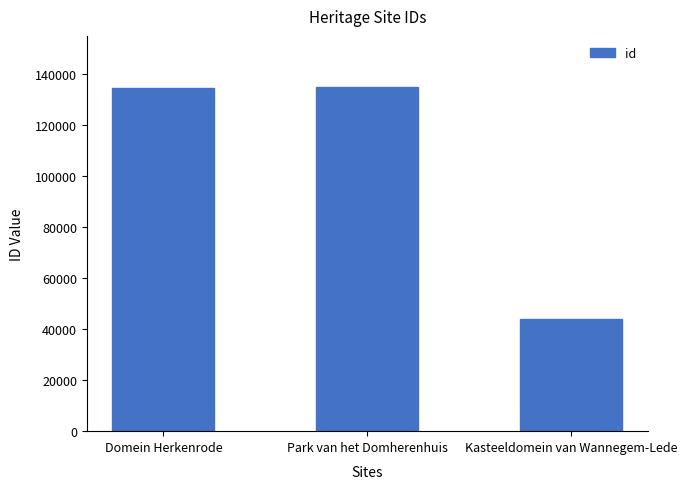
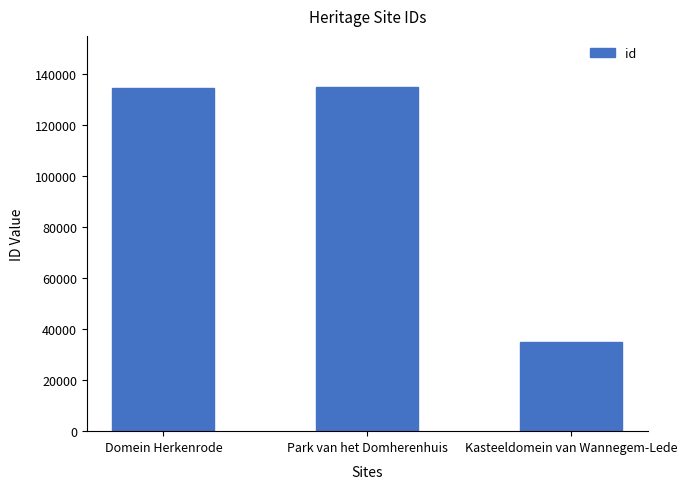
  {
    "Domein Herkenrode": 135000,
    "Park van het Domherenhuis": 135000,
-   "Kasteeldomein van Wannegem-Lede": 44000
+   "Kasteeldomein van Wannegem-Lede": 35000
  }
